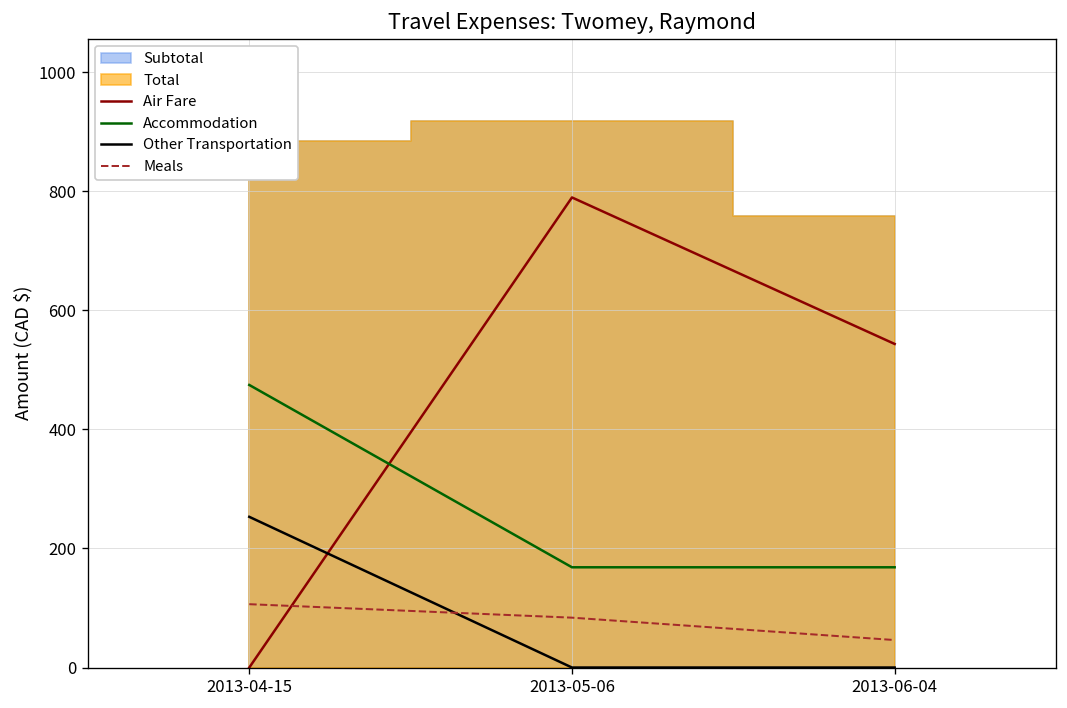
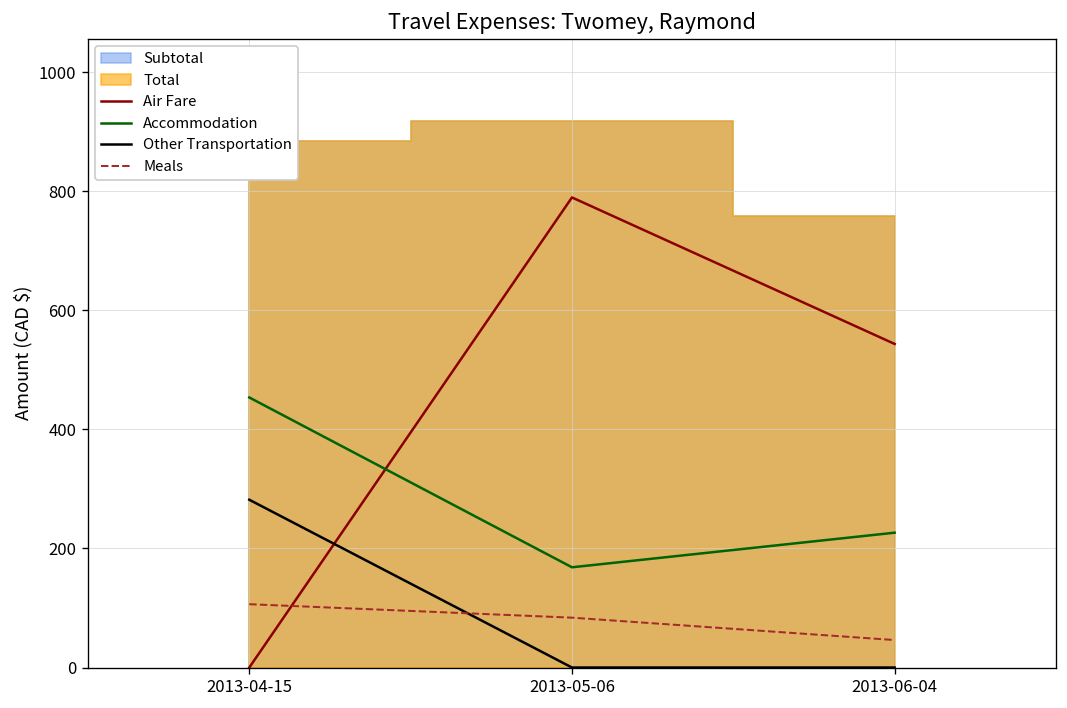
  {
    "Air Fare": {
      "2013-04-15": 0,
      "2013-05-06": 790,
      "2013-06-04": 540
    },
    "Accommodation": {
-     "2013-04-15": 470,
+     "2013-04-15": 450,
      "2013-05-06": 170,
-     "2013-06-04": 170
+     "2013-06-04": 230
    },
    "Other Transportation": {
-     "2013-04-15": 250,
+     "2013-04-15": 280,
      "2013-05-06": 0,
      "2013-06-04": 0
    },
    "Meals": {
      "2013-04-15": 110,
      "2013-05-06": 80,
      "2013-06-04": 50
    }
  }
